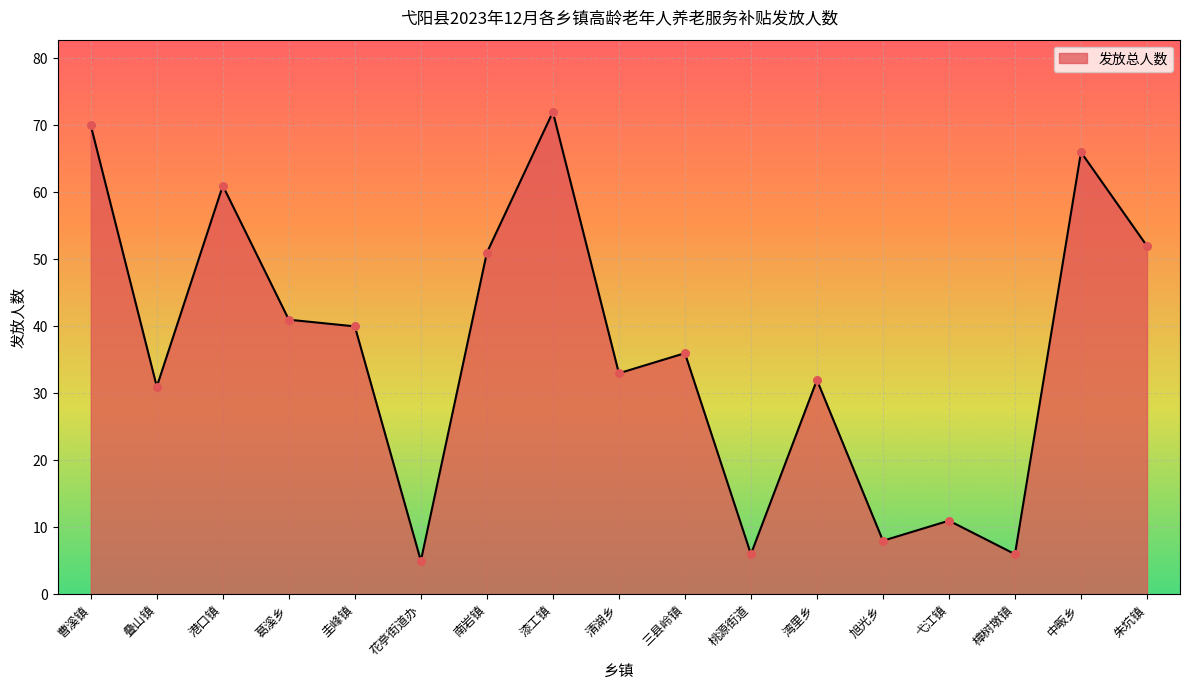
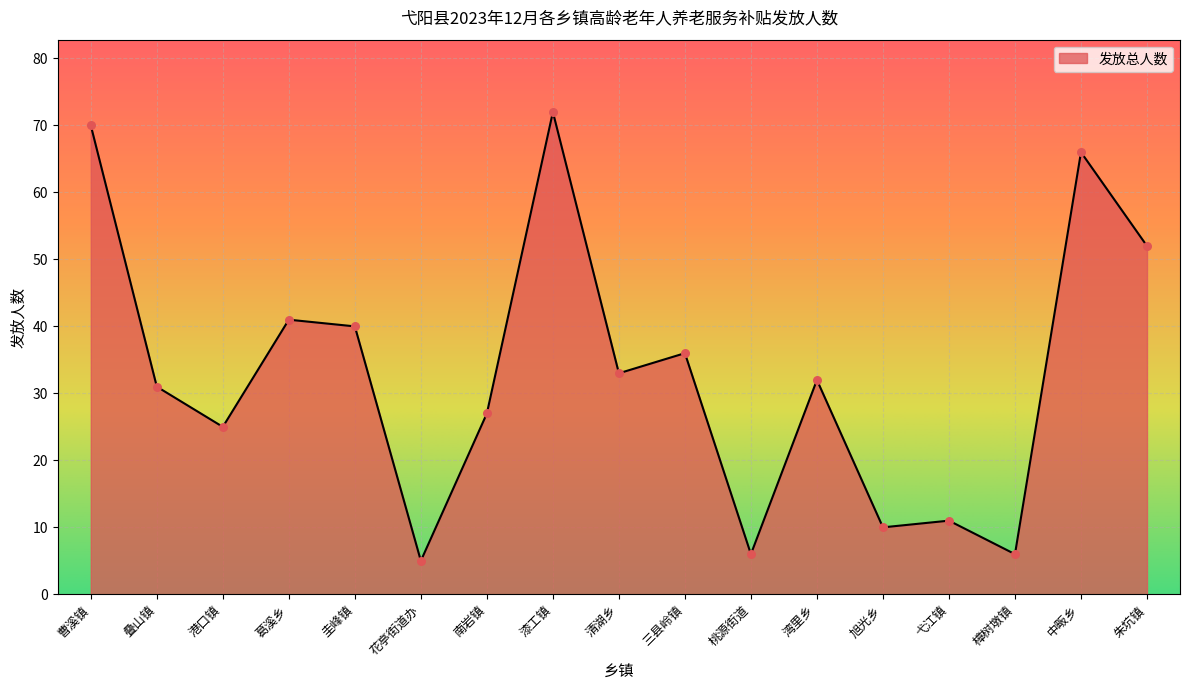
  {
    "曹溪镇": 70,
    "叠山镇": 31,
-   "港口镇": 61,
+   "港口镇": 25,
    "葛溪乡": 41,
    "圭峰镇": 40,
    "花亭街道办": 5,
-   "南岩镇": 51,
+   "南岩镇": 27,
    "漆工镇": 72,
    "清湖乡": 33,
    "三县岭镇": 36,
    "桃源街道": 6,
    "湾里乡": 32,
-   "旭光乡": 8,
+   "旭光乡": 10,
    "弋江镇": 11,
    "樟树墩镇": 6,
    "中畈乡": 66,
    "朱坑镇": 52
  }
